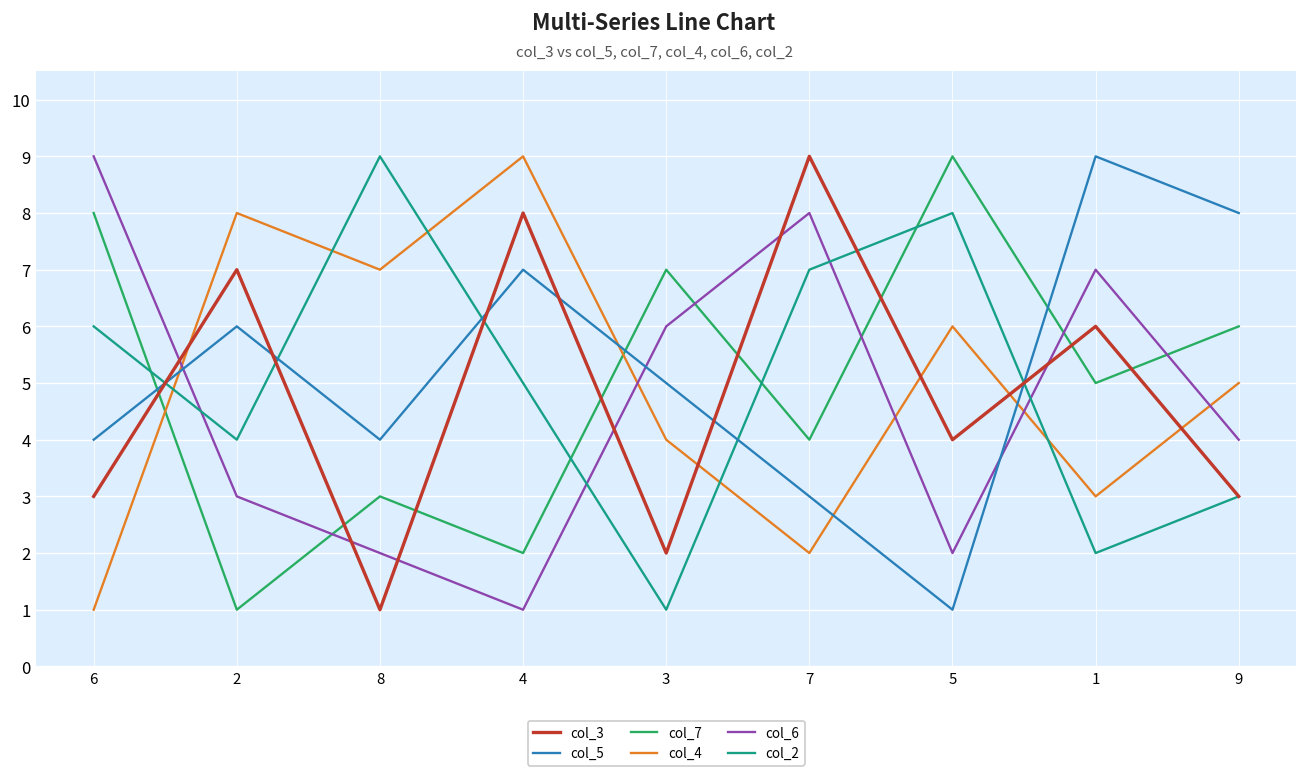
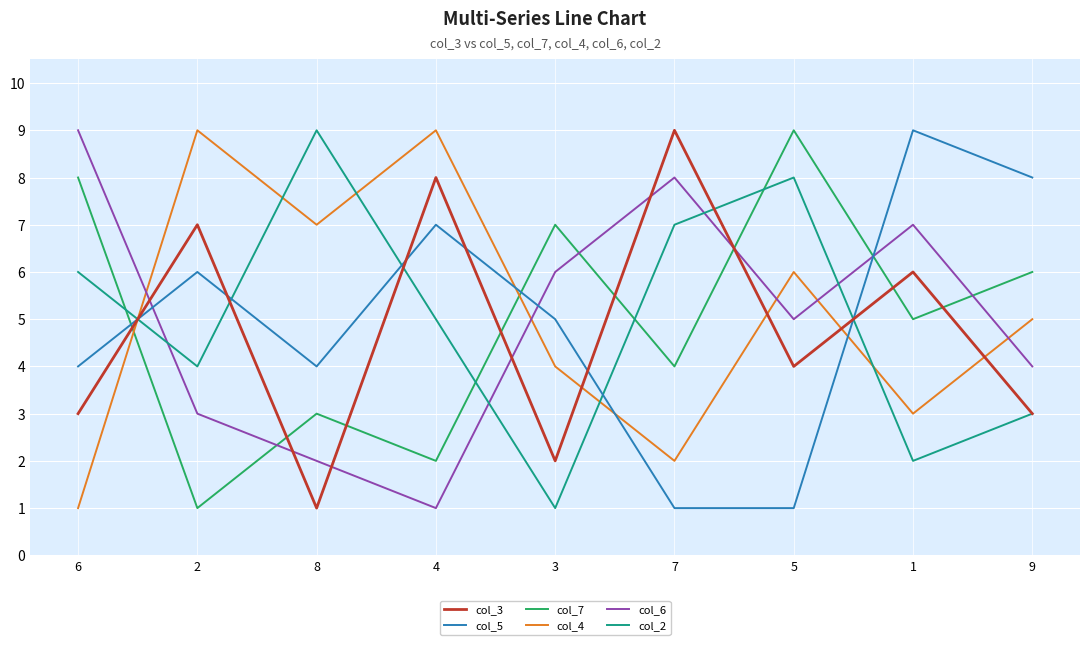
  {
    "col_3": {
      "6": 3,
      "2": 7,
      "8": 1,
      "4": 8,
      "3": 2,
      "7": 9,
      "5": 4,
      "1": 6
    },
    "col_5": {
      "6": 4,
      "2": 6,
      "8": 4,
      "4": 7,
      "3": 5,
-     "7": 3,
+     "7": 1,
      "5": 1,
      "1": 9,
      "9": 8
    },
    "col_4": {
      "6": 1,
-     "2": 8,
+     "2": 9,
      "8": 7,
      "4": 9,
      "3": 4,
      "7": 2,
      "5": 6,
      "1": 3,
      "9": 5
    },
    "col_6": {
      "6": 9,
      "2": 3,
      "8": 2,
      "4": 1,
      "3": 6,
      "7": 8,
-     "5": 2,
+     "5": 5,
      "1": 7,
      "9": 4
    }
  }
